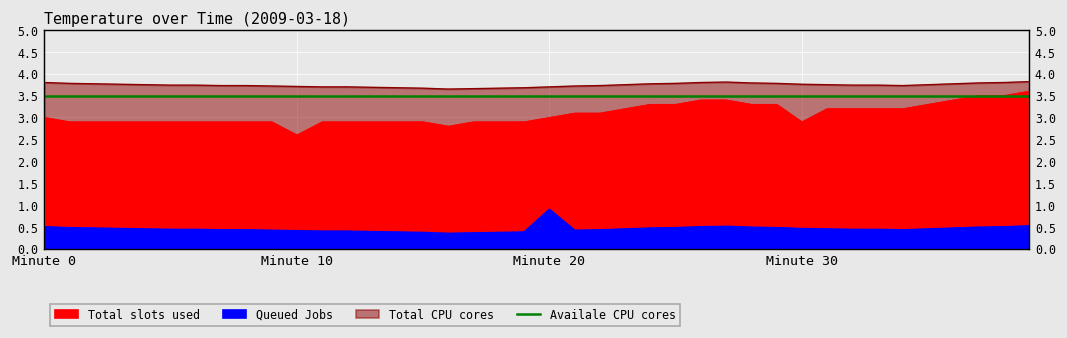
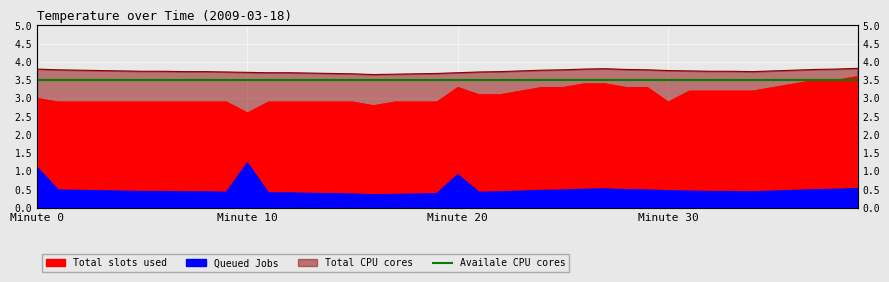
  {
    "Availale CPU cores": {
      "Minute 0": 3.5,
      "Minute 10": 3.5,
      "Minute 20": 3.5,
      "Minute 30": 3.5
    },
    "Total slots used": {
      "Minute 0": 3.0,
      "Minute 10": 2.6,
-     "Minute 20": 3.0,
+     "Minute 20": 3.3,
      "Minute 30": 2.9
    },
    "Queued Jobs": {
-     "Minute 0": 0.5,
-     "Minute 10": 0.4,
+     "Minute 0": 1.1,
+     "Minute 10": 1.2,
      "Minute 20": 0.9,
      "Minute 30": 0.5
    },
    "Total CPU cores": {
      "Minute 0": 3.8,
      "Minute 10": 3.7,
      "Minute 20": 3.7,
      "Minute 30": 3.8
    }
  }
